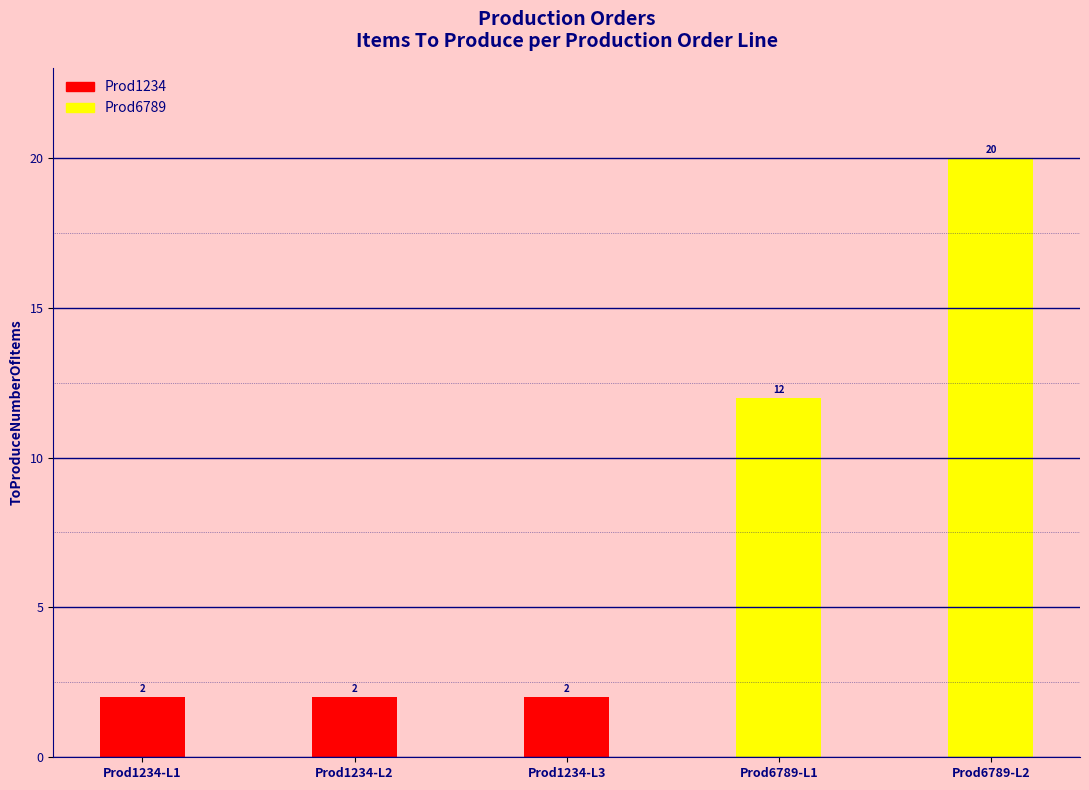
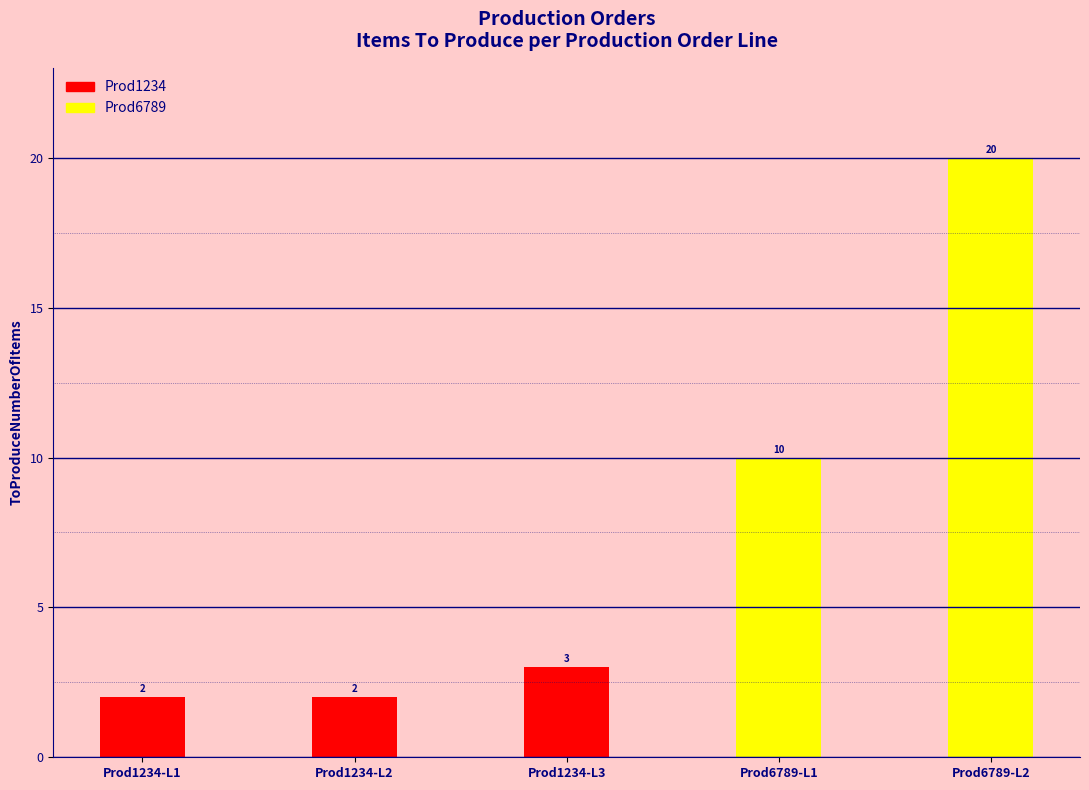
  {
    "Prod1234-L1": 2,
    "Prod1234-L2": 2,
-   "Prod1234-L3": 2,
-   "Prod6789-L1": 12,
+   "Prod1234-L3": 3,
+   "Prod6789-L1": 10,
    "Prod6789-L2": 20
  }
